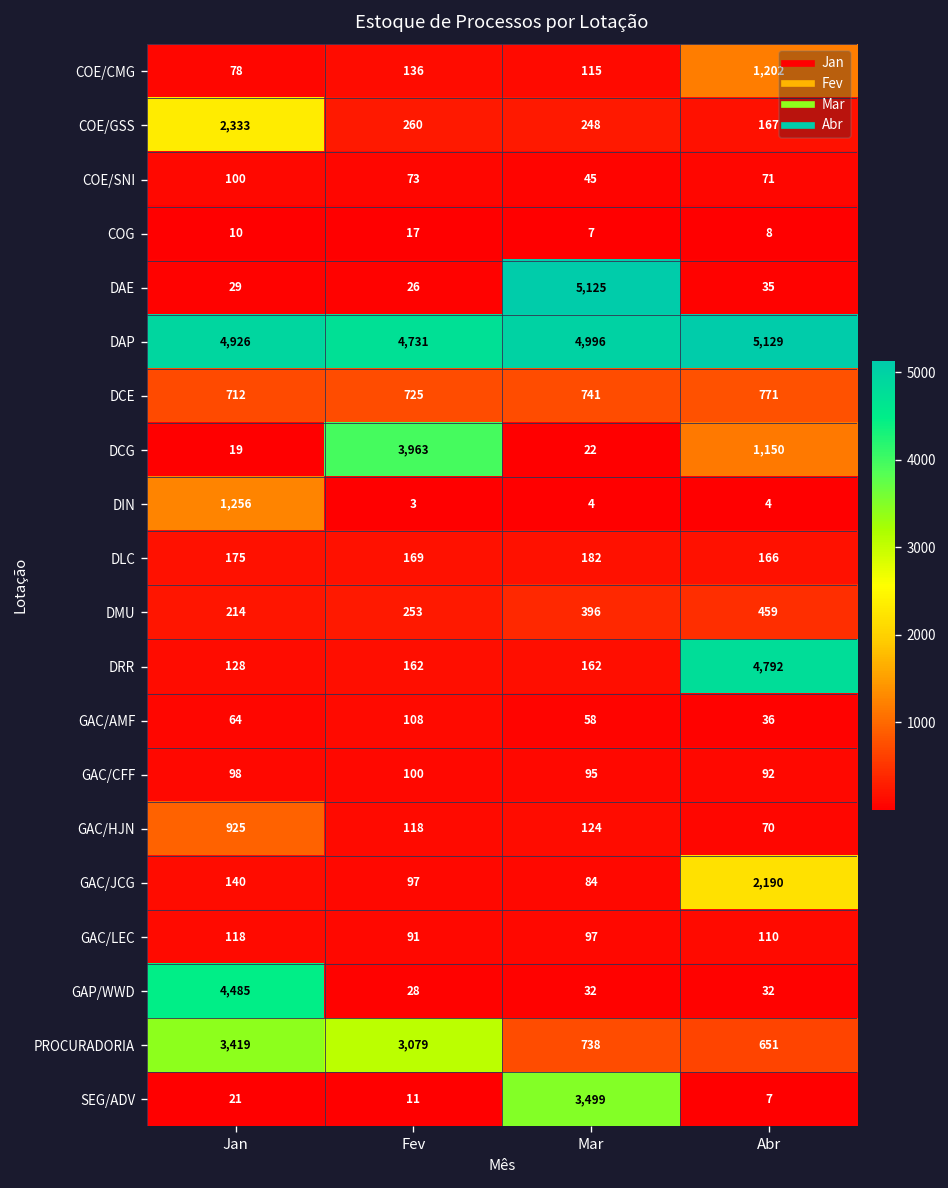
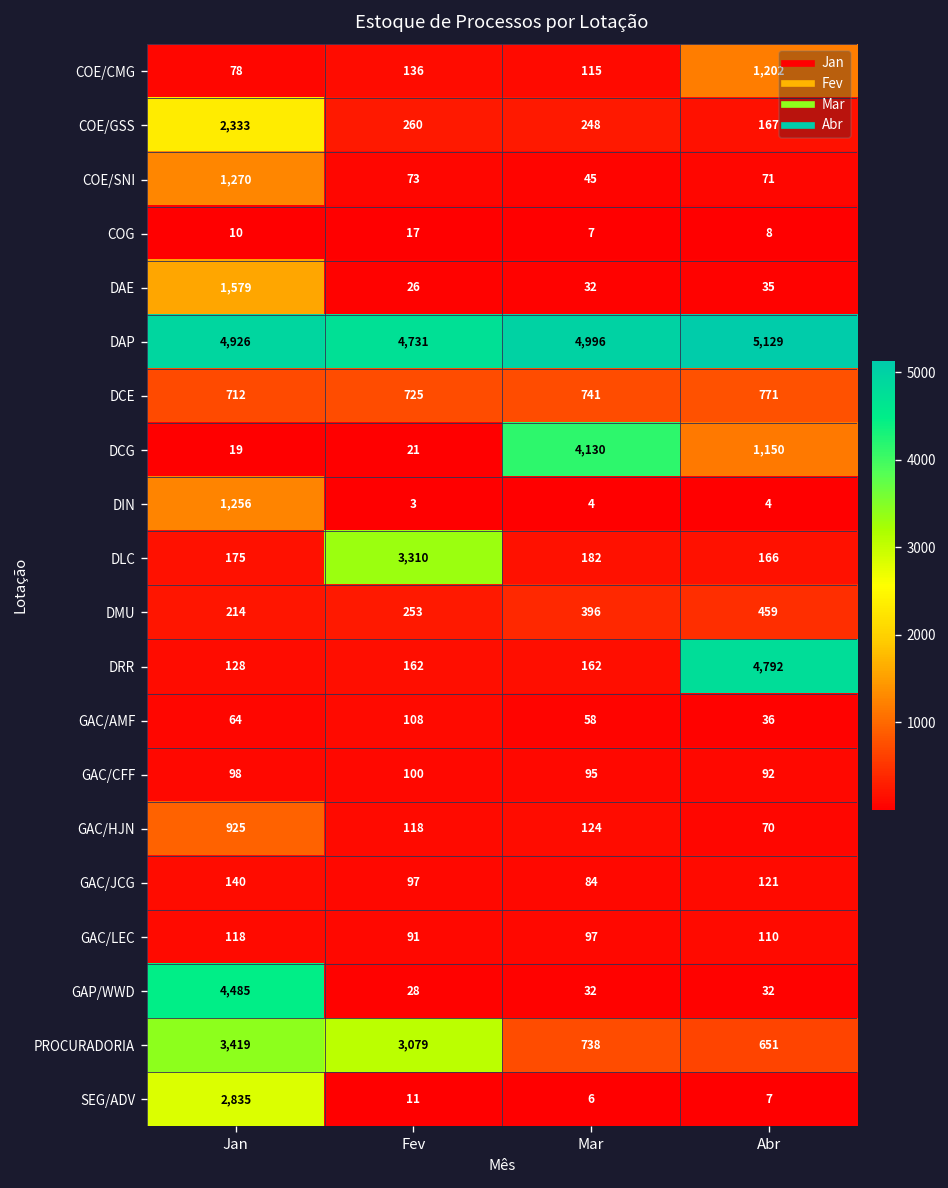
  {
    "COE/CMG": {
      "Jan": "78",
      "Fev": "136",
      "Mar": "115"
    },
    "COE/GSS": {
      "Jan": "2,333",
      "Fev": "260",
      "Mar": "248",
      "Abr": "167"
    },
    "COE/SNI": {
-     "Jan": "100",
+     "Jan": "1,270",
      "Fev": "73",
      "Mar": "45",
      "Abr": "71"
    },
    "COG": {
      "Jan": "10",
      "Fev": "17",
      "Mar": "7",
      "Abr": "8"
    },
    "DAE": {
-     "Jan": "29",
+     "Jan": "1,579",
      "Fev": "26",
-     "Mar": "5,125",
+     "Mar": "32",
      "Abr": "35"
    },
    "DAP": {
      "Jan": "4,926",
      "Fev": "4,731",
      "Mar": "4,996",
      "Abr": "5,129"
    },
    "DCE": {
      "Jan": "712",
      "Fev": "725",
      "Mar": "741",
      "Abr": "771"
    },
    "DCG": {
      "Jan": "19",
-     "Fev": "3,963",
-     "Mar": "22",
+     "Fev": "21",
+     "Mar": "4,130",
      "Abr": "1,150"
    },
    "DIN": {
      "Jan": "1,256",
      "Fev": "3",
      "Mar": "4",
      "Abr": "4"
    },
    "DLC": {
      "Jan": "175",
-     "Fev": "169",
+     "Fev": "3,310",
      "Mar": "182",
      "Abr": "166"
    },
    "DMU": {
      "Jan": "214",
      "Fev": "253",
      "Mar": "396",
      "Abr": "459"
    },
    "DRR": {
      "Jan": "128",
      "Fev": "162",
      "Mar": "162",
      "Abr": "4,792"
    },
    "GAC/AMF": {
      "Jan": "64",
      "Fev": "108",
      "Mar": "58",
      "Abr": "36"
    },
    "GAC/CFF": {
      "Jan": "98",
      "Fev": "100",
      "Mar": "95",
      "Abr": "92"
    },
    "GAC/HJN": {
      "Jan": "925",
      "Fev": "118",
      "Mar": "124",
      "Abr": "70"
    },
    "GAC/JCG": {
      "Jan": "140",
      "Fev": "97",
      "Mar": "84",
-     "Abr": "2,190"
+     "Abr": "121"
    },
    "GAC/LEC": {
      "Jan": "118",
      "Fev": "91",
      "Mar": "97",
      "Abr": "110"
    },
    "GAP/WWD": {
      "Jan": "4,485",
      "Fev": "28",
      "Mar": "32",
      "Abr": "32"
    },
    "PROCURADORIA": {
      "Jan": "3,419",
      "Fev": "3,079",
      "Mar": "738",
      "Abr": "651"
    },
    "SEG/ADV": {
-     "Jan": "21",
+     "Jan": "2,835",
      "Fev": "11",
-     "Mar": "3,499",
+     "Mar": "6",
      "Abr": "7"
    }
  }
